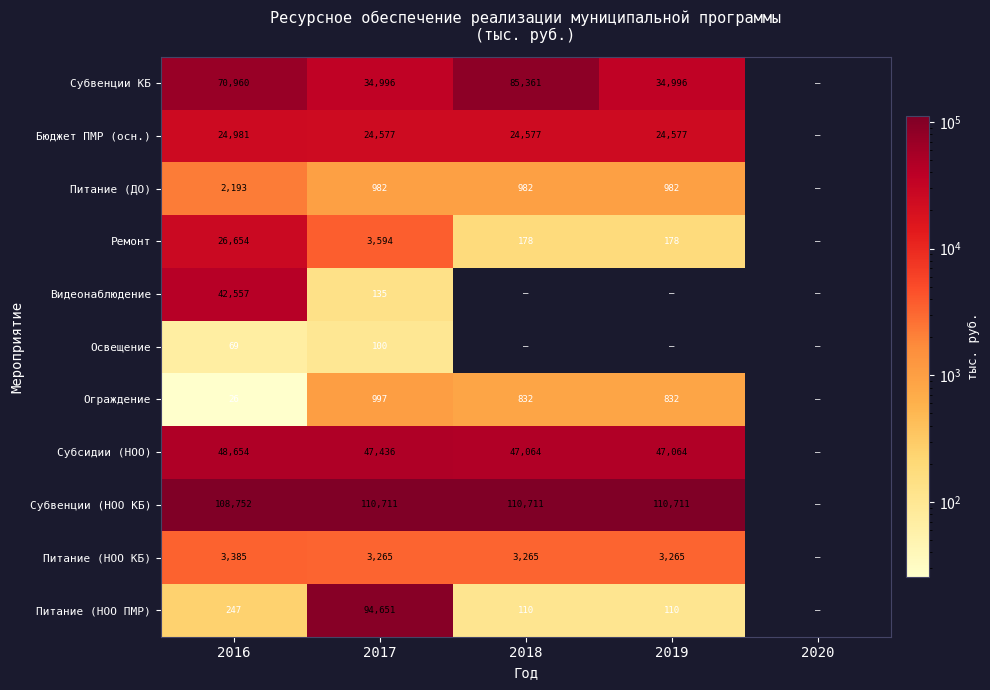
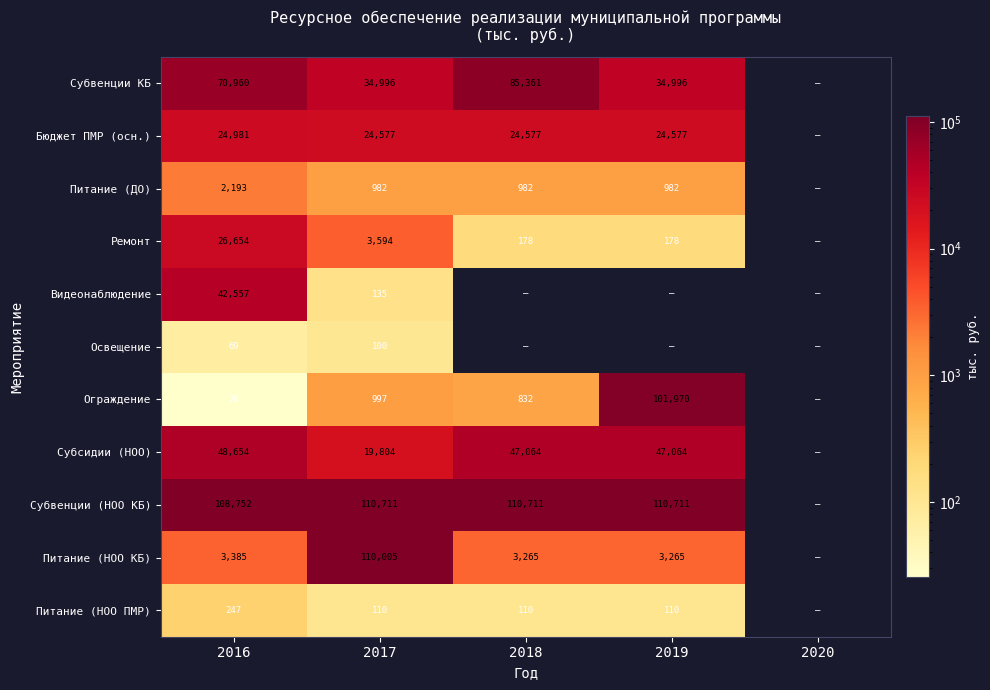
  {
    "Субвенции КБ": {
      "2016": "70,960",
      "2017": "34,996",
      "2018": "85,361",
      "2019": "34,996"
    },
    "Бюджет ПМР (осн.)": {
      "2016": "24,981",
      "2017": "24,577",
      "2018": "24,577",
      "2019": "24,577"
    },
    "Питание (ДО)": {
      "2016": "2,193",
      "2017": "982",
      "2018": "982",
      "2019": "982"
    },
    "Ремонт": {
      "2016": "26,654",
      "2017": "3,594",
      "2018": "178",
      "2019": "178"
    },
    "Видеонаблюдение": {
      "2016": "42,557",
      "2017": "135"
    },
    "Освещение": {
      "2016": "69",
      "2017": "100"
    },
    "Ограждение": {
      "2016": "26",
      "2017": "997",
      "2018": "832",
-     "2019": "832"
+     "2019": "101,970"
    },
    "Субсидии (НОО)": {
      "2016": "48,654",
-     "2017": "47,436",
+     "2017": "19,804",
      "2018": "47,064",
      "2019": "47,064"
    },
    "Субвенции (НОО КБ)": {
      "2016": "108,752",
      "2017": "110,711",
      "2018": "110,711",
      "2019": "110,711"
    },
    "Питание (НОО КБ)": {
      "2016": "3,385",
-     "2017": "3,265",
+     "2017": "110,005",
      "2018": "3,265",
      "2019": "3,265"
    },
    "Питание (НОО ПМР)": {
      "2016": "247",
-     "2017": "94,651",
+     "2017": "110",
      "2018": "110",
      "2019": "110"
    }
  }
